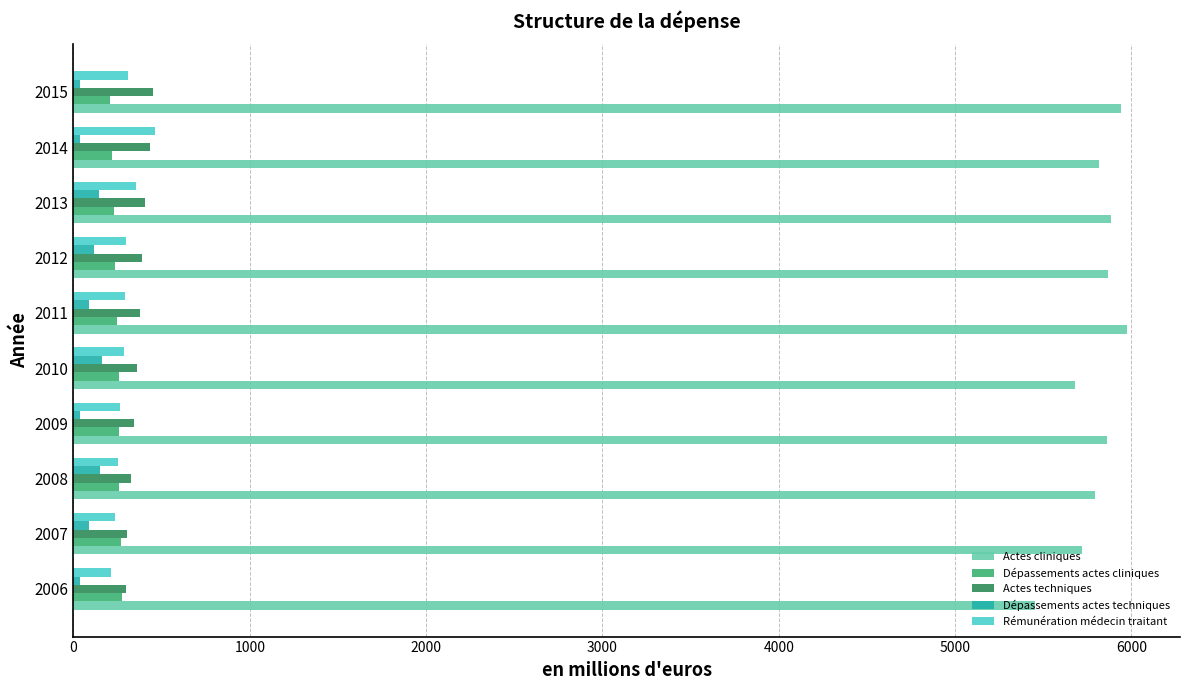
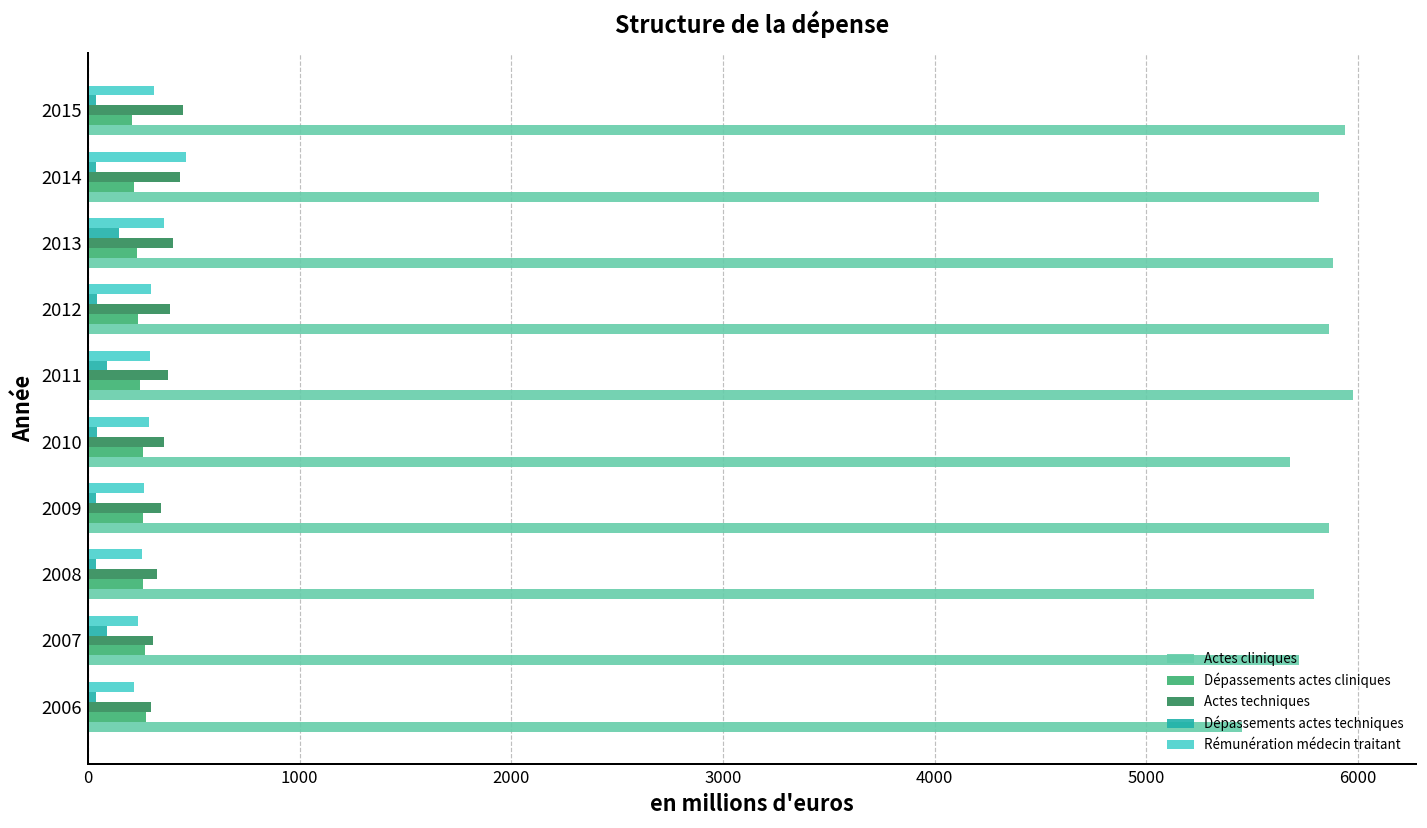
  {
    "Dépassements actes techniques": {
      "2015": 40,
      "2014": 40,
      "2013": 150,
-     "2012": 120,
+     "2012": 40,
      "2011": 90,
-     "2010": 160,
+     "2010": 40,
      "2009": 40,
-     "2008": 150,
+     "2008": 40,
      "2007": 90,
      "2006": 40
    }
  }
